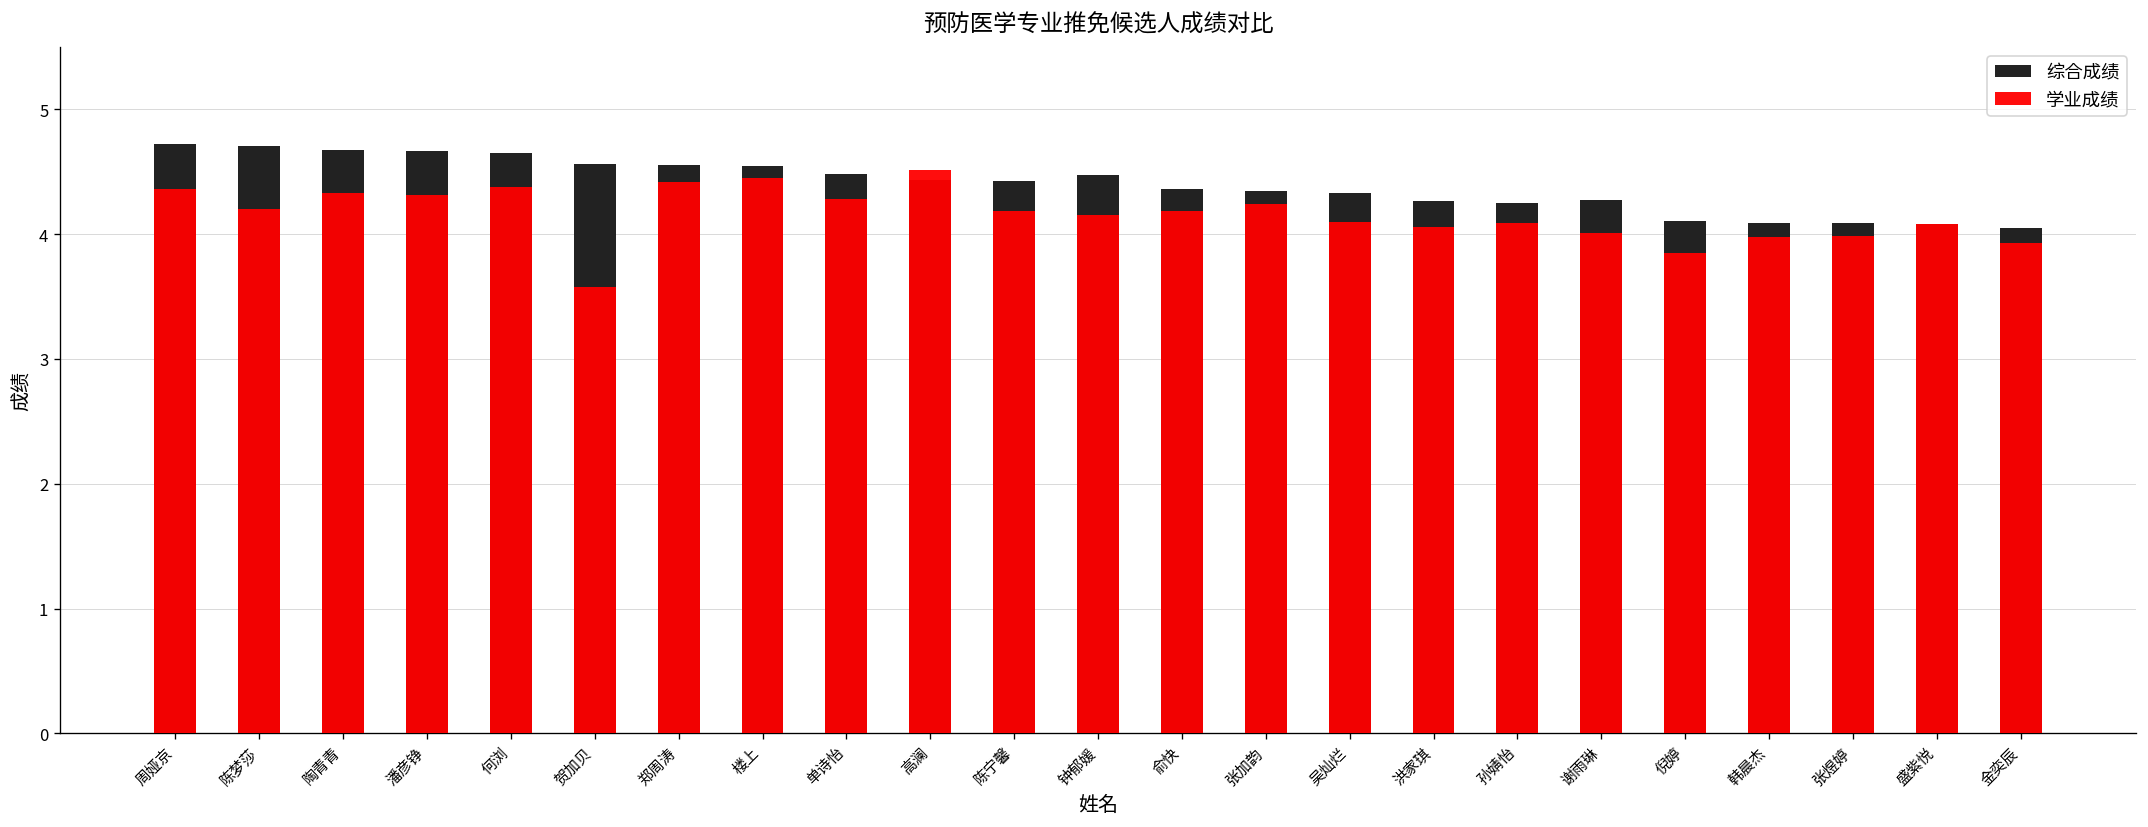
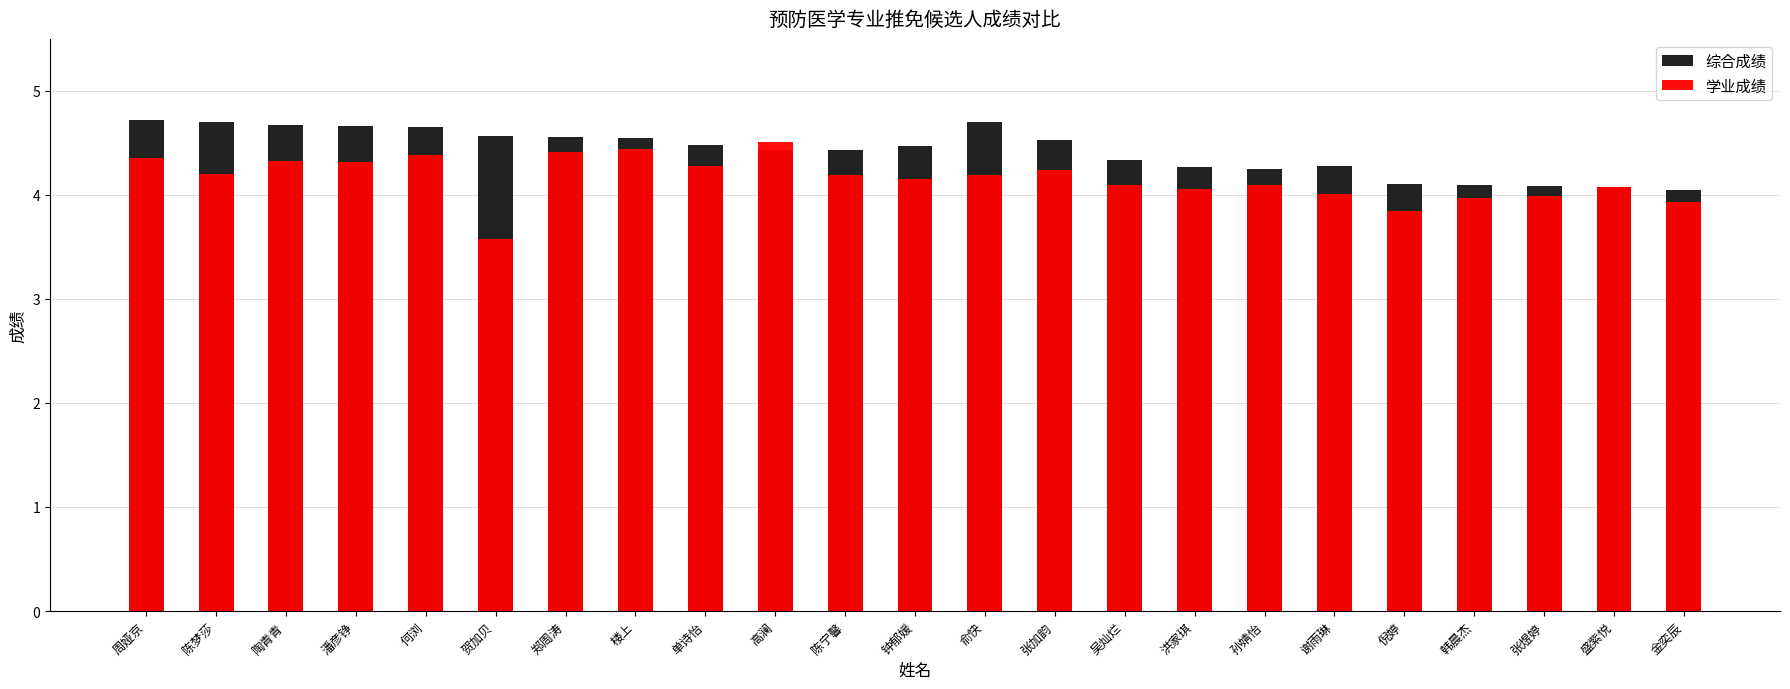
  {
    "综合成绩": {
      "周娅京": 4.72,
      "陈梦莎": 4.71,
      "陶青青": 4.67,
      "潘彦铮": 4.67,
      "何浏": 4.65,
      "贺加贝": 4.57,
      "郑周涛": 4.56,
      "楼上": 4.55,
      "单诗怡": 4.48,
      "陈宁馨": 4.43,
      "钟郁媛": 4.47,
-     "俞快": 4.36,
-     "张加韵": 4.34,
+     "俞快": 4.70,
+     "张加韵": 4.53,
      "吴灿烂": 4.33,
      "洪家琪": 4.27,
      "孙婧怡": 4.25,
      "谢雨琳": 4.28,
      "倪婷": 4.11,
      "韩晨杰": 4.09,
      "张煜婷": 4.09,
      "盛紫悦": 4.08,
      "金奕辰": 4.05
    },
    "学业成绩": {
      "高澜": 4.51,
      "盛紫悦": 4.08
    }
  }
